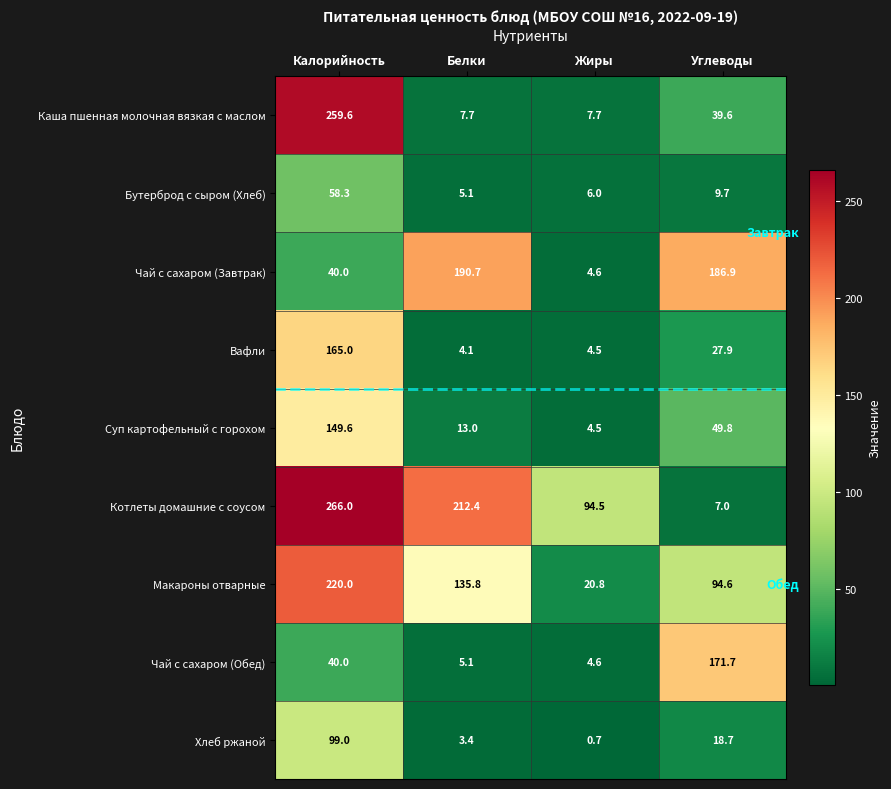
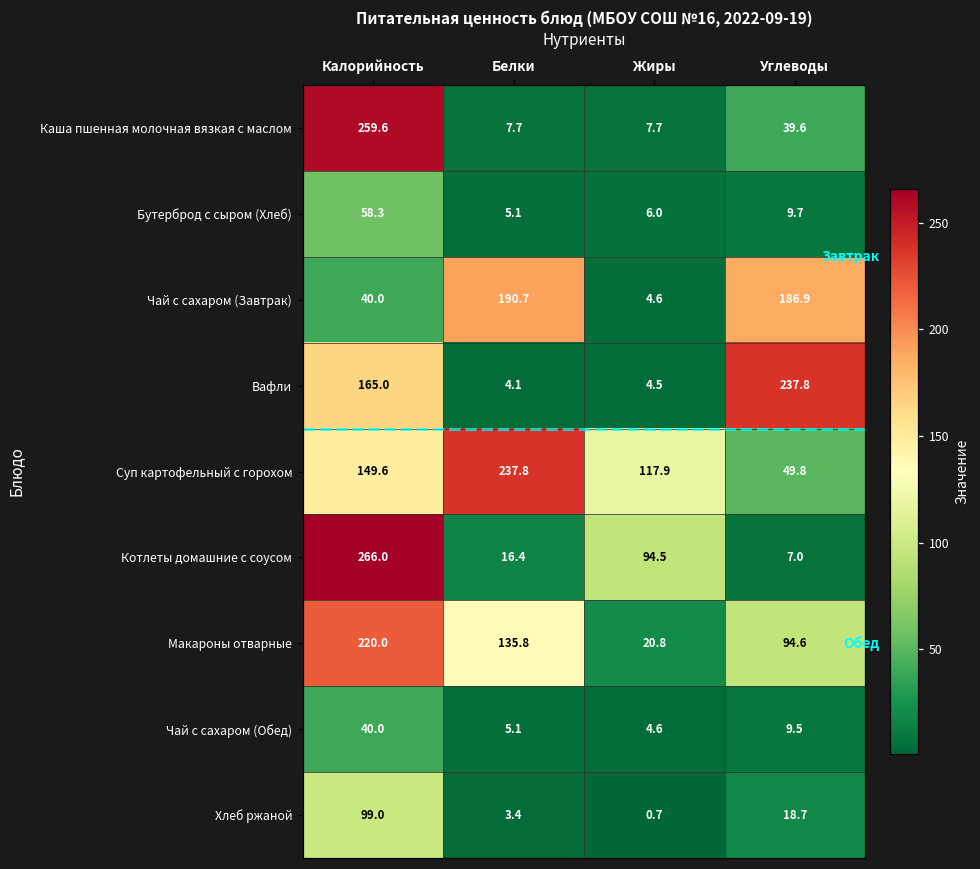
  {
    "Каша пшенная молочная вязкая с маслом": {
      "Калорийность": 259.6,
      "Белки": 7.7,
      "Жиры": 7.7,
      "Углеводы": 39.6
    },
    "Бутерброд с сыром (Хлеб)": {
      "Калорийность": 58.3,
      "Белки": 5.1,
      "Жиры": 6.0
    },
    "Чай с сахаром (Завтрак)": {
      "Калорийность": 40.0,
      "Белки": 190.7,
      "Жиры": 4.6
    },
    "Вафли": {
      "Калорийность": 165.0,
      "Белки": 4.1,
      "Жиры": 4.5,
-     "Углеводы": 27.9
+     "Углеводы": 237.8
    },
    "Суп картофельный с горохом": {
      "Калорийность": 149.6,
-     "Белки": 13.0,
-     "Жиры": 4.5,
+     "Белки": 237.8,
+     "Жиры": 117.9,
      "Углеводы": 49.8
    },
    "Котлеты домашние с соусом": {
      "Калорийность": 266.0,
-     "Белки": 212.4,
+     "Белки": 16.4,
      "Жиры": 94.5,
      "Углеводы": 7.0
    },
    "Макароны отварные": {
      "Калорийность": 220.0,
      "Белки": 135.8,
      "Жиры": 20.8
    },
    "Чай с сахаром (Обед)": {
      "Калорийность": 40.0,
      "Белки": 5.1,
      "Жиры": 4.6,
-     "Углеводы": 171.7
+     "Углеводы": 9.5
    },
    "Хлеб ржаной": {
      "Калорийность": 99.0,
      "Белки": 3.4,
      "Жиры": 0.7,
      "Углеводы": 18.7
    }
  }
